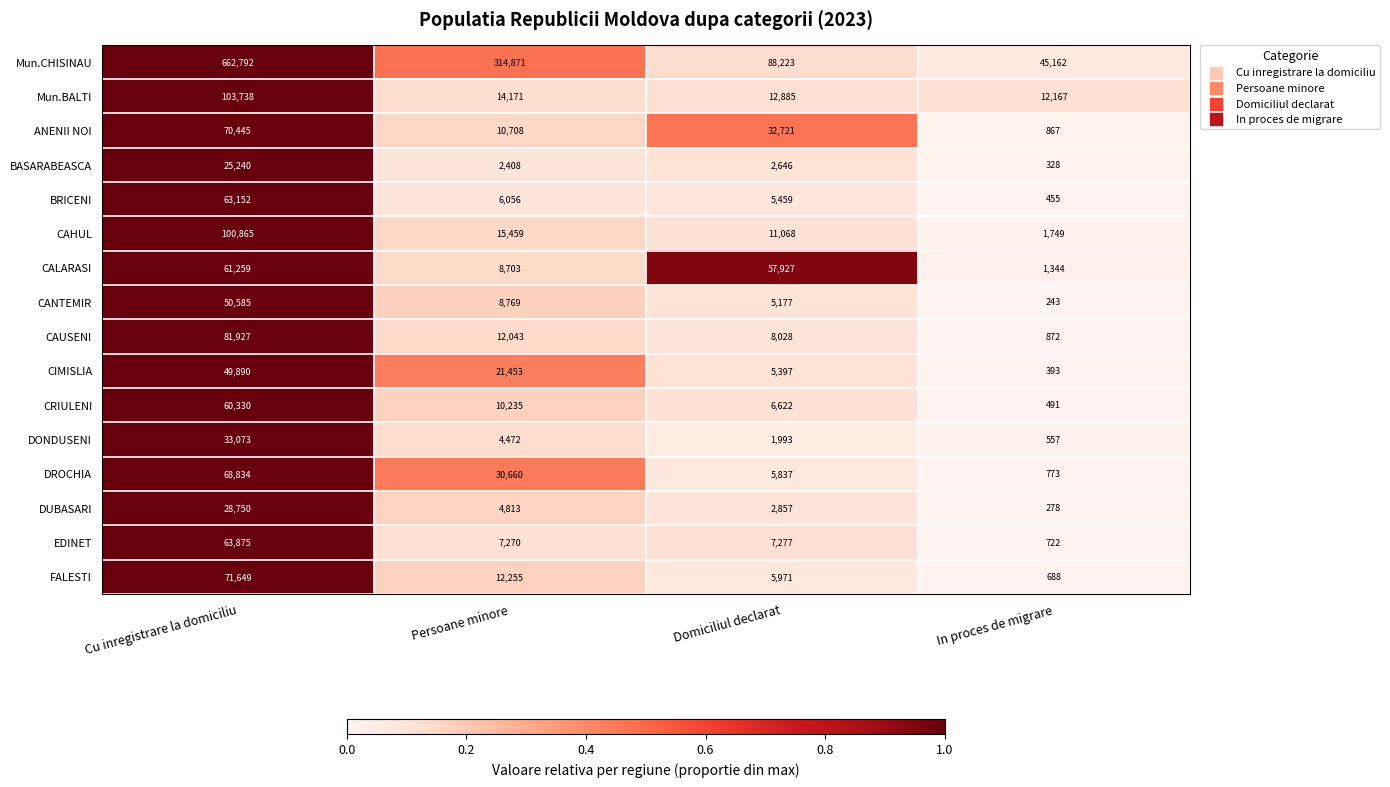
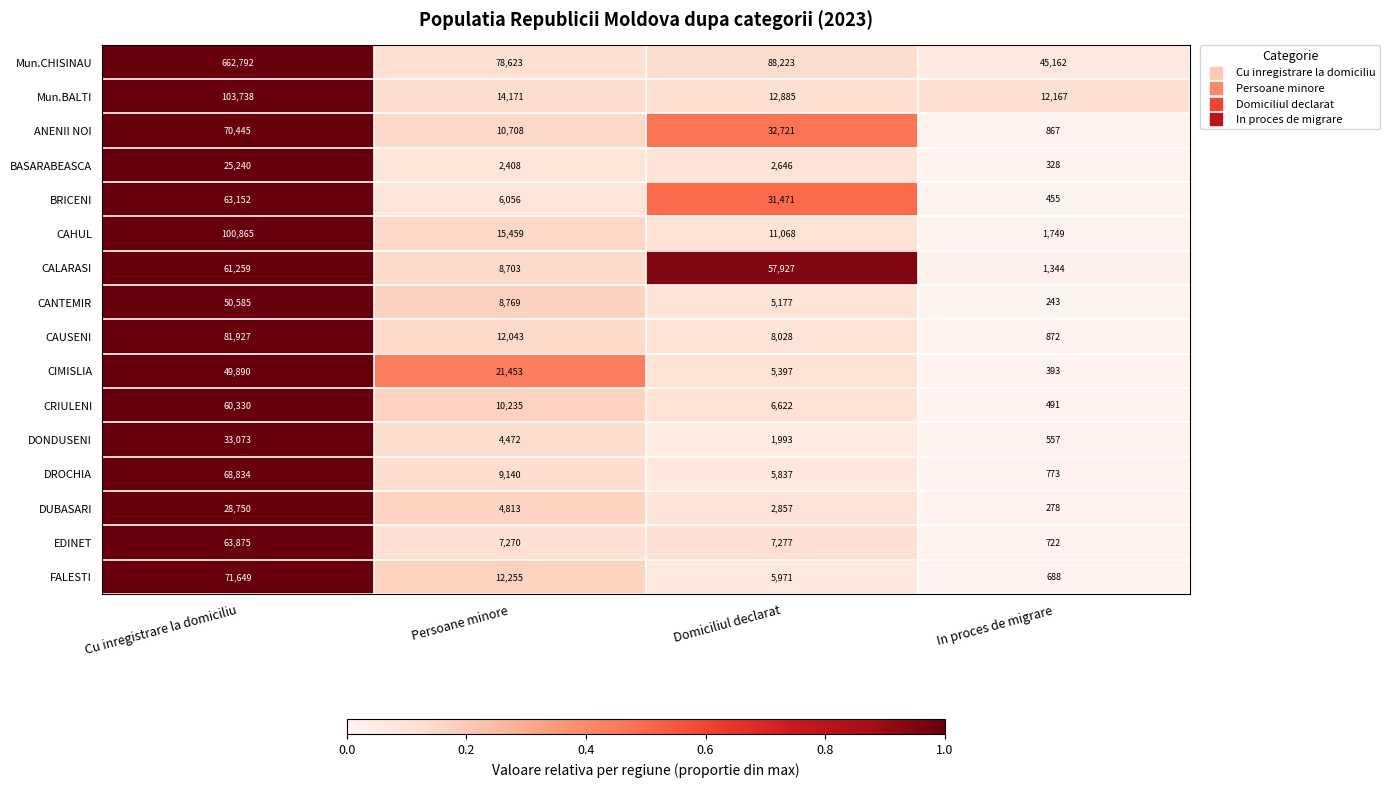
  {
    "Mun.CHISINAU": {
      "Cu inregistrare la domiciliu": "662,792",
-     "Persoane minore": "314,871",
+     "Persoane minore": "78,623",
      "Domiciliul declarat": "88,223",
      "In proces de migrare": "45,162"
    },
    "Mun.BALTI": {
      "Cu inregistrare la domiciliu": "103,738",
      "Persoane minore": "14,171",
      "Domiciliul declarat": "12,885",
      "In proces de migrare": "12,167"
    },
    "ANENII NOI": {
      "Cu inregistrare la domiciliu": "70,445",
      "Persoane minore": "10,708",
      "Domiciliul declarat": "32,721",
      "In proces de migrare": "867"
    },
    "BASARABEASCA": {
      "Cu inregistrare la domiciliu": "25,240",
      "Persoane minore": "2,408",
      "Domiciliul declarat": "2,646",
      "In proces de migrare": "328"
    },
    "BRICENI": {
      "Cu inregistrare la domiciliu": "63,152",
      "Persoane minore": "6,056",
-     "Domiciliul declarat": "5,459",
+     "Domiciliul declarat": "31,471",
      "In proces de migrare": "455"
    },
    "CAHUL": {
      "Cu inregistrare la domiciliu": "100,865",
      "Persoane minore": "15,459",
      "Domiciliul declarat": "11,068",
      "In proces de migrare": "1,749"
    },
    "CALARASI": {
      "Cu inregistrare la domiciliu": "61,259",
      "Persoane minore": "8,703",
      "Domiciliul declarat": "57,927",
      "In proces de migrare": "1,344"
    },
    "CANTEMIR": {
      "Cu inregistrare la domiciliu": "50,585",
      "Persoane minore": "8,769",
      "Domiciliul declarat": "5,177",
      "In proces de migrare": "243"
    },
    "CAUSENI": {
      "Cu inregistrare la domiciliu": "81,927",
      "Persoane minore": "12,043",
      "Domiciliul declarat": "8,028",
      "In proces de migrare": "872"
    },
    "CIMISLIA": {
      "Cu inregistrare la domiciliu": "49,890",
      "Persoane minore": "21,453",
      "Domiciliul declarat": "5,397",
      "In proces de migrare": "393"
    },
    "CRIULENI": {
      "Cu inregistrare la domiciliu": "60,330",
      "Persoane minore": "10,235",
      "Domiciliul declarat": "6,622",
      "In proces de migrare": "491"
    },
    "DONDUSENI": {
      "Cu inregistrare la domiciliu": "33,073",
      "Persoane minore": "4,472",
      "Domiciliul declarat": "1,993",
      "In proces de migrare": "557"
    },
    "DROCHIA": {
      "Cu inregistrare la domiciliu": "68,834",
-     "Persoane minore": "30,660",
+     "Persoane minore": "9,140",
      "Domiciliul declarat": "5,837",
      "In proces de migrare": "773"
    },
    "DUBASARI": {
      "Cu inregistrare la domiciliu": "28,750",
      "Persoane minore": "4,813",
      "Domiciliul declarat": "2,857",
      "In proces de migrare": "278"
    },
    "EDINET": {
      "Cu inregistrare la domiciliu": "63,875",
      "Persoane minore": "7,270",
      "Domiciliul declarat": "7,277",
      "In proces de migrare": "722"
    },
    "FALESTI": {
      "Cu inregistrare la domiciliu": "71,649",
      "Persoane minore": "12,255",
      "Domiciliul declarat": "5,971",
      "In proces de migrare": "688"
    }
  }
